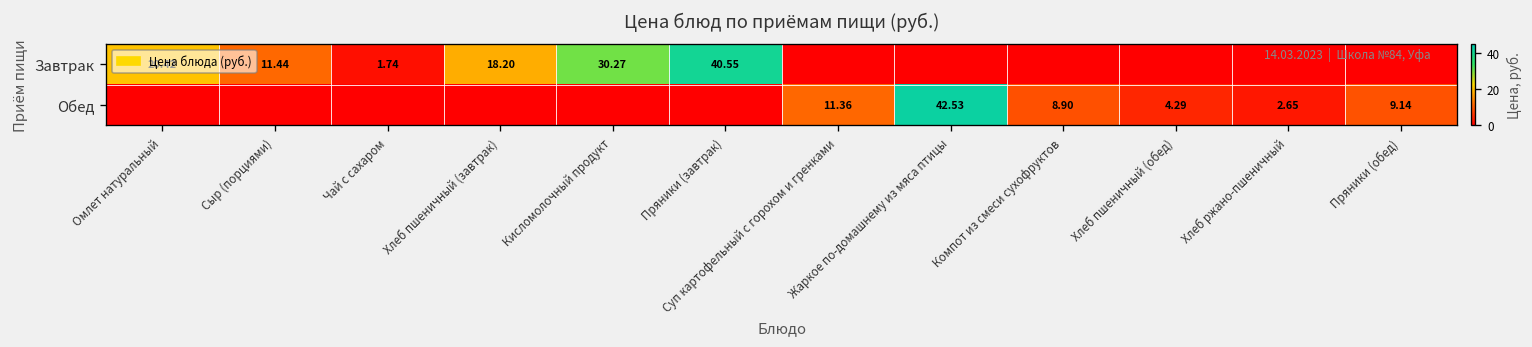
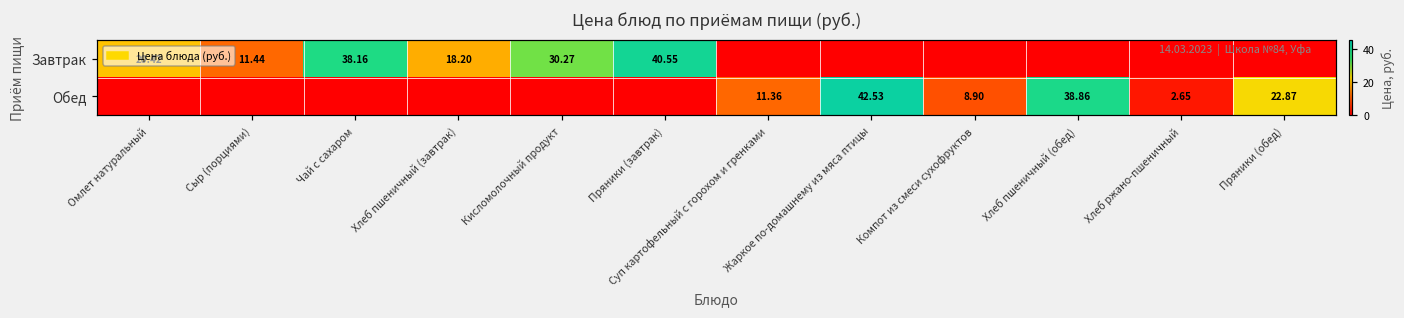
  {
    "Завтрак": {
      "Сыр (порциями)": 11.44,
-     "Чай с сахаром": 1.74,
+     "Чай с сахаром": 38.16,
      "Хлеб пшеничный (завтрак)": 18.20,
      "Кисломолочный продукт": 30.27,
      "Пряники (завтрак)": 40.55
    },
    "Обед": {
      "Суп картофельный с горохом и гренками": 11.36,
      "Жаркое по-домашнему из мяса птицы": 42.53,
      "Компот из смеси сухофруктов": 8.90,
-     "Хлеб пшеничный (обед)": 4.29,
+     "Хлеб пшеничный (обед)": 38.86,
      "Хлеб ржано-пшеничный": 2.65,
-     "Пряники (обед)": 9.14
+     "Пряники (обед)": 22.87
    }
  }
